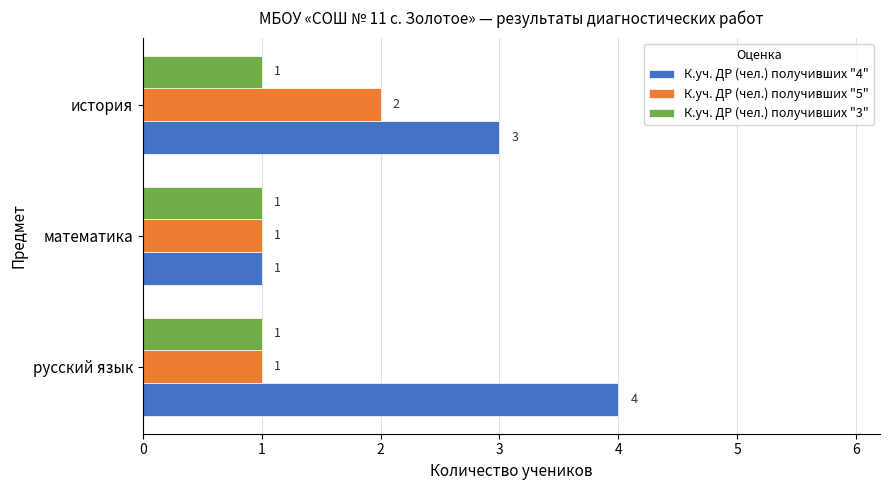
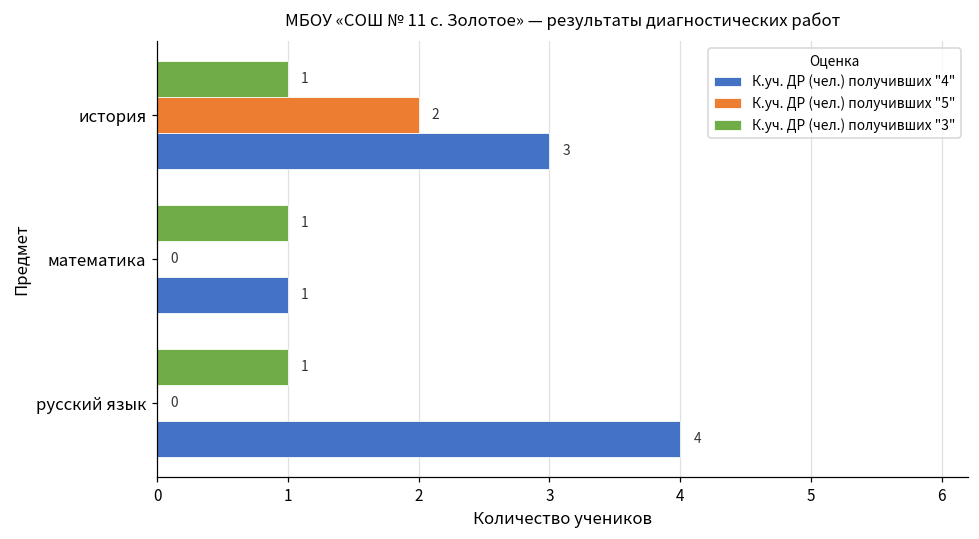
  {
    "К.уч. ДР (чел.) получивших \"4\"": {
      "история": 3,
      "математика": 1,
      "русский язык": 4
    },
    "К.уч. ДР (чел.) получивших \"5\"": {
      "история": 2,
-     "математика": 1,
-     "русский язык": 1
+     "математика": 0,
+     "русский язык": 0
    },
    "К.уч. ДР (чел.) получивших \"3\"": {
      "история": 1,
      "математика": 1,
      "русский язык": 1
    }
  }
